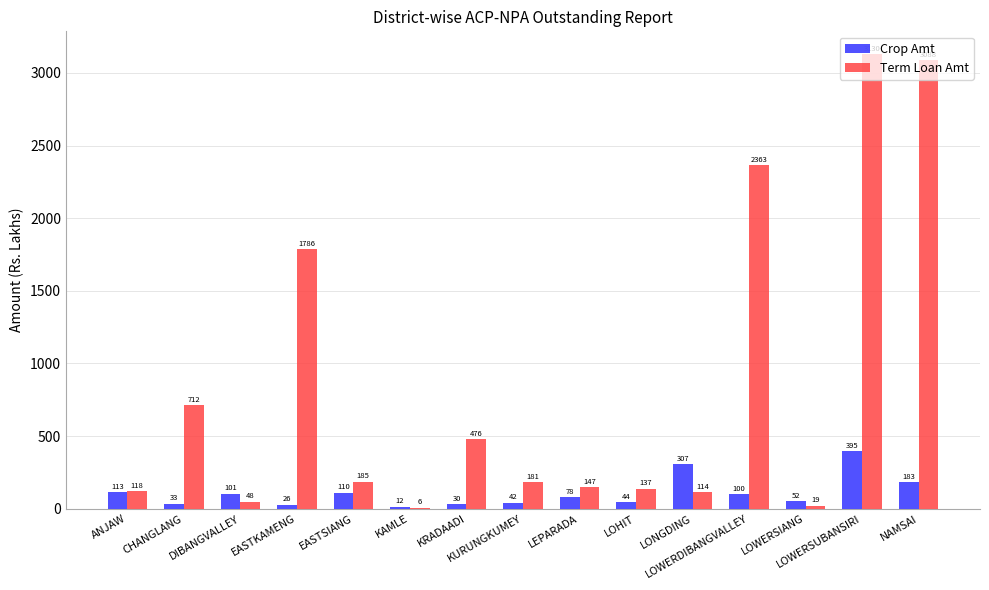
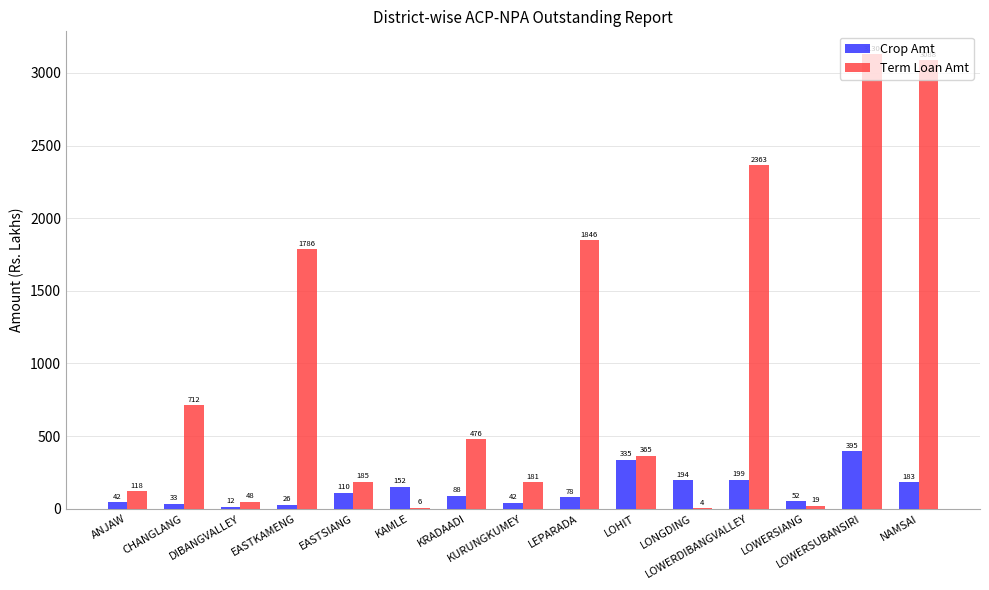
  {
    "Crop Amt": {
-     "ANJAW": 113,
+     "ANJAW": 42,
      "CHANGLANG": 33,
-     "DIBANGVALLEY": 101,
+     "DIBANGVALLEY": 12,
      "EASTKAMENG": 26,
      "EASTSIANG": 110,
-     "KAMLE": 12,
-     "KRADAADI": 30,
+     "KAMLE": 152,
+     "KRADAADI": 88,
      "KURUNGKUMEY": 42,
      "LEPARADA": 78,
-     "LOHIT": 44,
-     "LONGDING": 307,
-     "LOWERDIBANGVALLEY": 100,
+     "LOHIT": 335,
+     "LONGDING": 194,
+     "LOWERDIBANGVALLEY": 199,
      "LOWERSIANG": 52,
      "LOWERSUBANSIRI": 395,
      "NAMSAI": 183
    },
    "Term Loan Amt": {
      "ANJAW": 118,
      "CHANGLANG": 712,
      "DIBANGVALLEY": 48,
      "EASTKAMENG": 1786,
      "EASTSIANG": 185,
      "KAMLE": 6,
      "KRADAADI": 476,
      "KURUNGKUMEY": 181,
-     "LEPARADA": 147,
-     "LOHIT": 137,
-     "LONGDING": 114,
+     "LEPARADA": 1846,
+     "LOHIT": 365,
+     "LONGDING": 4,
      "LOWERDIBANGVALLEY": 2363,
      "LOWERSIANG": 19
    }
  }
